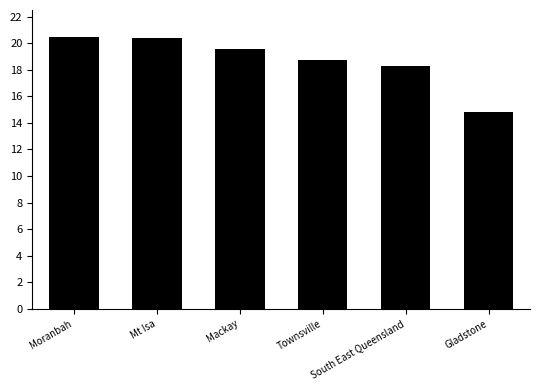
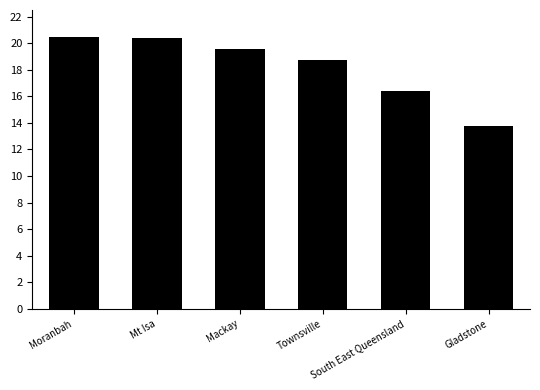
  {
    "Moranbah": 20.5,
    "Mt Isa": 20.4,
    "Mackay": 19.6,
    "Townsville": 18.7,
-   "South East Queensland": 18.3,
-   "Gladstone": 14.8
+   "South East Queensland": 16.4,
+   "Gladstone": 13.8
  }
